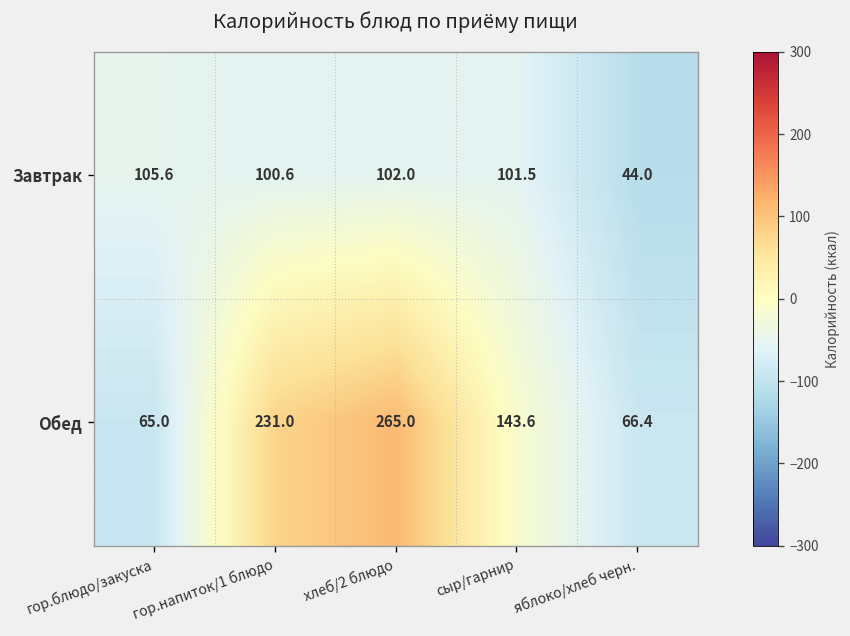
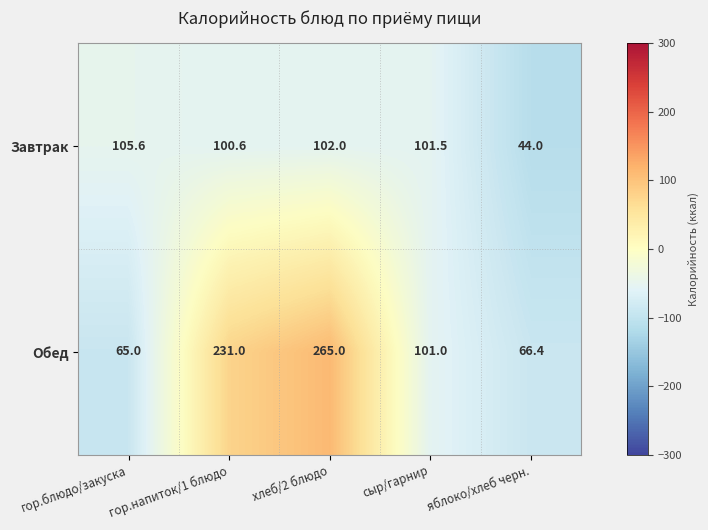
  {
    "Завтрак": {
      "гор.блюдо/закуска": 105.6,
      "гор.напиток/1 блюдо": 100.6,
      "хлеб/2 блюдо": 102.0,
      "сыр/гарнир": 101.5,
      "яблоко/хлеб черн.": 44.0
    },
    "Обед": {
      "гор.блюдо/закуска": 65.0,
      "гор.напиток/1 блюдо": 231.0,
      "хлеб/2 блюдо": 265.0,
-     "сыр/гарнир": 143.6,
+     "сыр/гарнир": 101.0,
      "яблоко/хлеб черн.": 66.4
    }
  }
